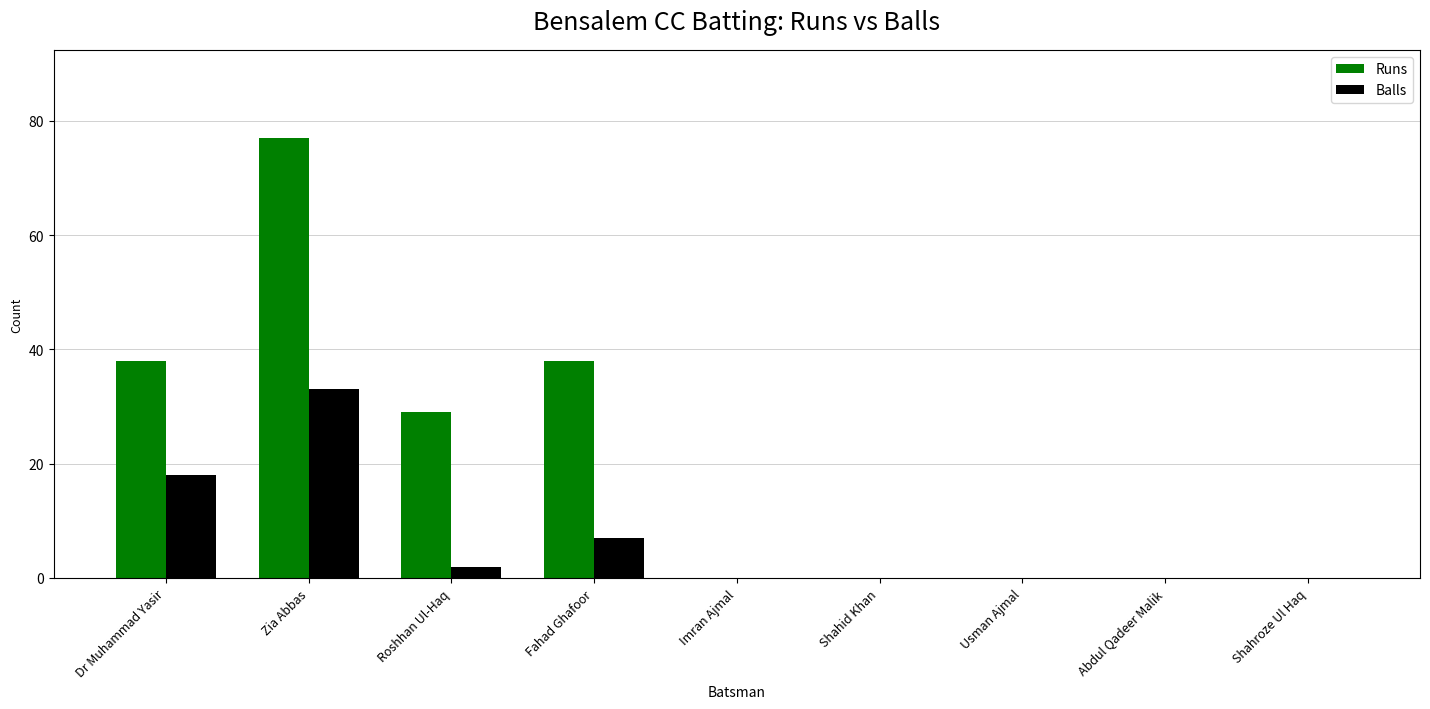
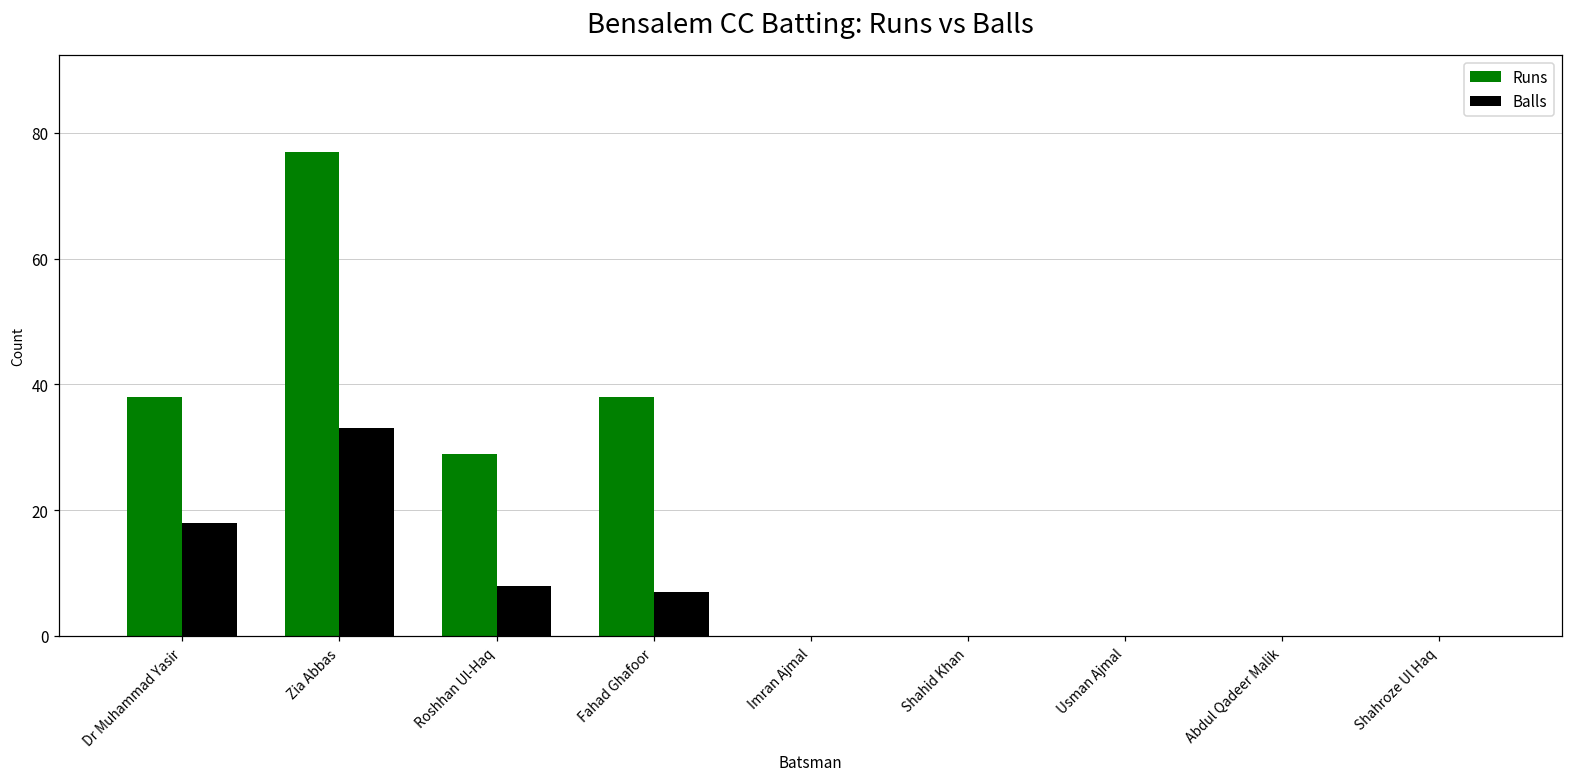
  {
    "Runs": {
      "Dr Muhammad Yasir": 38,
      "Zia Abbas": 77,
      "Roshhan Ul-Haq": 29,
      "Fahad Ghafoor": 38,
      "Imran Ajmal": 0,
      "Shahid Khan": 0,
      "Usman Ajmal": 0,
      "Abdul Qadeer Malik": 0,
      "Shahroze Ul Haq": 0
    },
    "Balls": {
      "Dr Muhammad Yasir": 18,
      "Zia Abbas": 33,
-     "Roshhan Ul-Haq": 2,
+     "Roshhan Ul-Haq": 8,
      "Fahad Ghafoor": 7,
      "Imran Ajmal": 0,
      "Shahid Khan": 0,
      "Usman Ajmal": 0,
      "Abdul Qadeer Malik": 0,
      "Shahroze Ul Haq": 0
    }
  }
